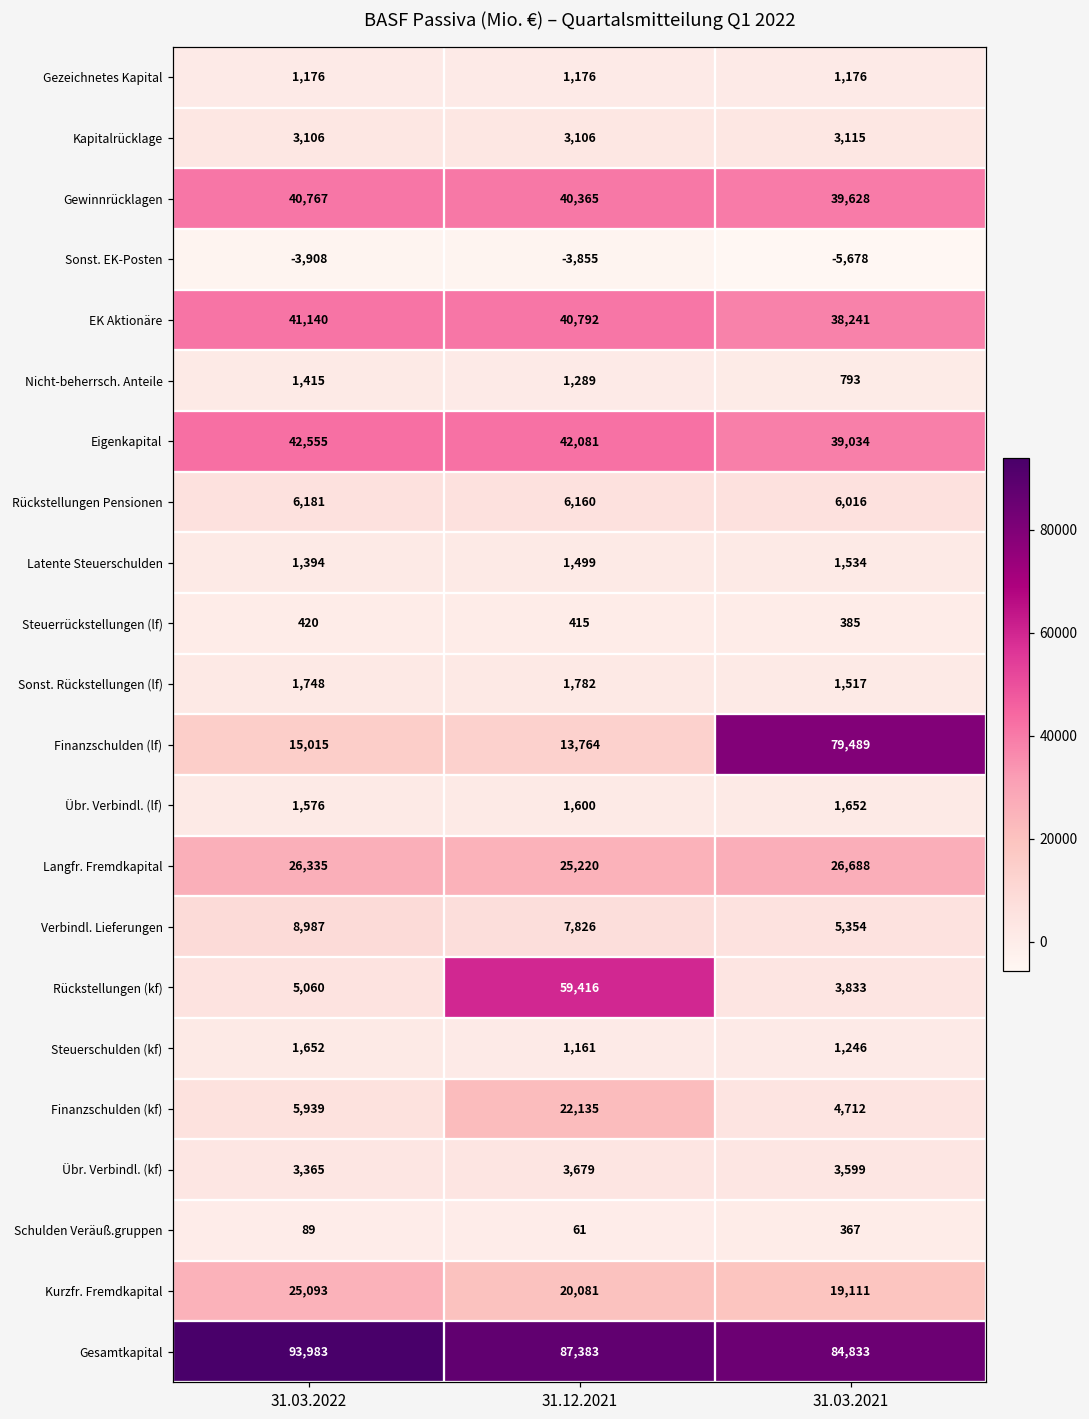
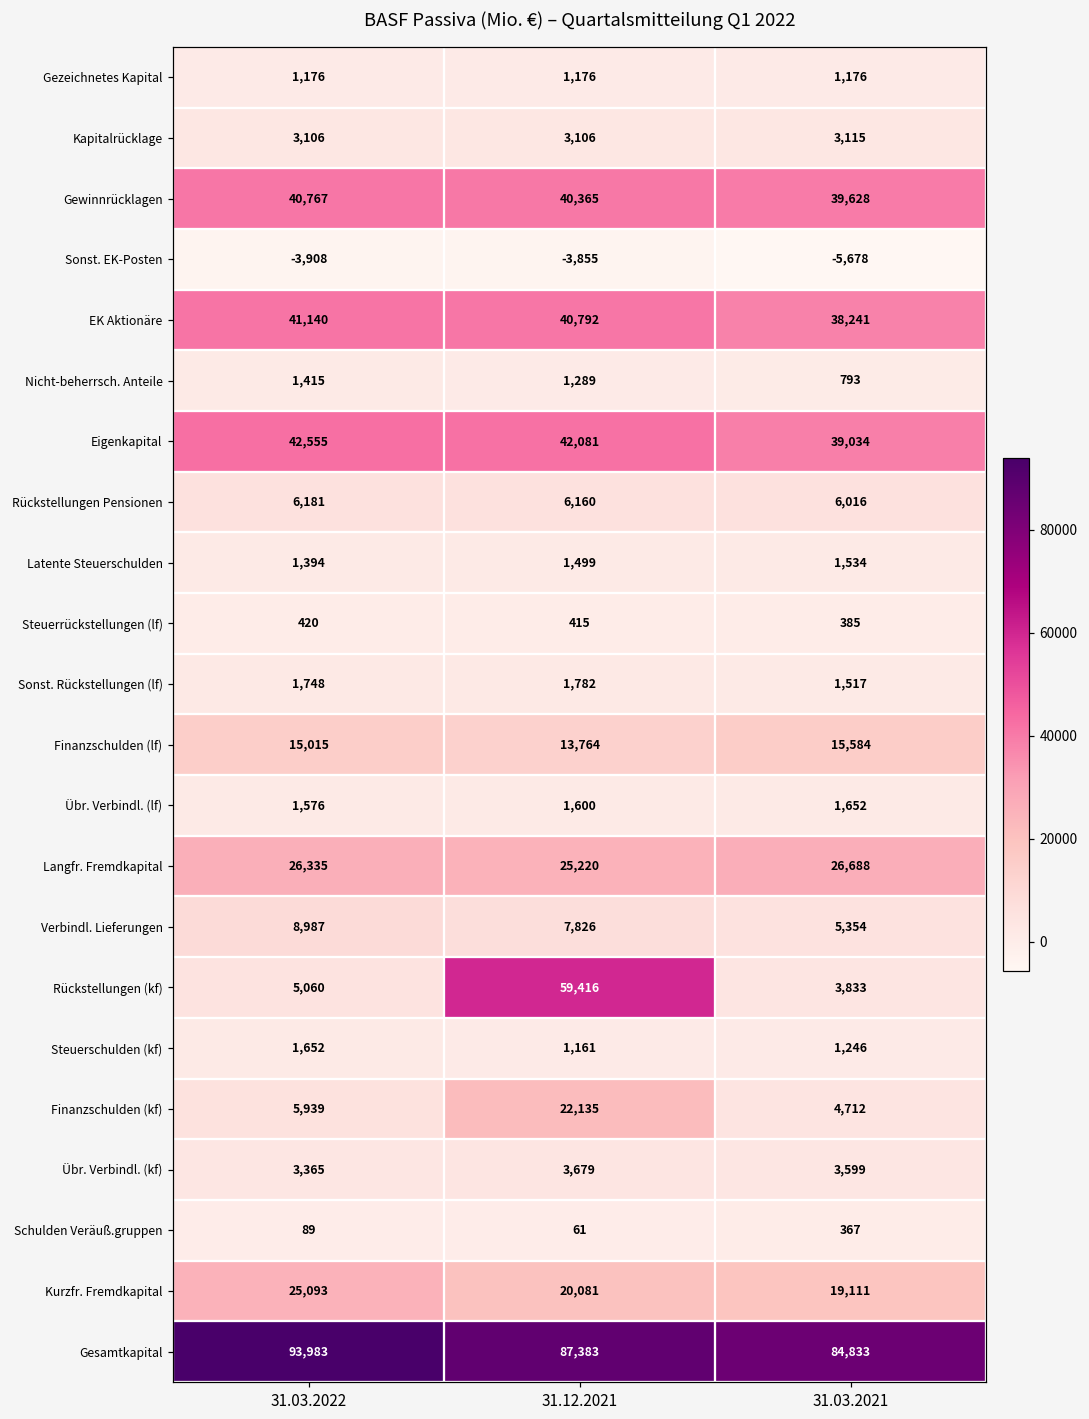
  {
    "Gezeichnetes Kapital": {
      "31.03.2022": "1,176",
      "31.12.2021": "1,176",
      "31.03.2021": "1,176"
    },
    "Kapitalrücklage": {
      "31.03.2022": "3,106",
      "31.12.2021": "3,106",
      "31.03.2021": "3,115"
    },
    "Gewinnrücklagen": {
      "31.03.2022": "40,767",
      "31.12.2021": "40,365",
      "31.03.2021": "39,628"
    },
    "Sonst. EK-Posten": {
      "31.03.2022": "-3,908",
      "31.12.2021": "-3,855",
      "31.03.2021": "-5,678"
    },
    "EK Aktionäre": {
      "31.03.2022": "41,140",
      "31.12.2021": "40,792",
      "31.03.2021": "38,241"
    },
    "Nicht-beherrsch. Anteile": {
      "31.03.2022": "1,415",
      "31.12.2021": "1,289",
      "31.03.2021": "793"
    },
    "Eigenkapital": {
      "31.03.2022": "42,555",
      "31.12.2021": "42,081",
      "31.03.2021": "39,034"
    },
    "Rückstellungen Pensionen": {
      "31.03.2022": "6,181",
      "31.12.2021": "6,160",
      "31.03.2021": "6,016"
    },
    "Latente Steuerschulden": {
      "31.03.2022": "1,394",
      "31.12.2021": "1,499",
      "31.03.2021": "1,534"
    },
    "Steuerrückstellungen (lf)": {
      "31.03.2022": "420",
      "31.12.2021": "415",
      "31.03.2021": "385"
    },
    "Sonst. Rückstellungen (lf)": {
      "31.03.2022": "1,748",
      "31.12.2021": "1,782",
      "31.03.2021": "1,517"
    },
    "Finanzschulden (lf)": {
      "31.03.2022": "15,015",
      "31.12.2021": "13,764",
-     "31.03.2021": "79,489"
+     "31.03.2021": "15,584"
    },
    "Übr. Verbindl. (lf)": {
      "31.03.2022": "1,576",
      "31.12.2021": "1,600",
      "31.03.2021": "1,652"
    },
    "Langfr. Fremdkapital": {
      "31.03.2022": "26,335",
      "31.12.2021": "25,220",
      "31.03.2021": "26,688"
    },
    "Verbindl. Lieferungen": {
      "31.03.2022": "8,987",
      "31.12.2021": "7,826",
      "31.03.2021": "5,354"
    },
    "Rückstellungen (kf)": {
      "31.03.2022": "5,060",
      "31.12.2021": "59,416",
      "31.03.2021": "3,833"
    },
    "Steuerschulden (kf)": {
      "31.03.2022": "1,652",
      "31.12.2021": "1,161",
      "31.03.2021": "1,246"
    },
    "Finanzschulden (kf)": {
      "31.03.2022": "5,939",
      "31.12.2021": "22,135",
      "31.03.2021": "4,712"
    },
    "Übr. Verbindl. (kf)": {
      "31.03.2022": "3,365",
      "31.12.2021": "3,679",
      "31.03.2021": "3,599"
    },
    "Schulden Veräuß.gruppen": {
      "31.03.2022": "89",
      "31.12.2021": "61",
      "31.03.2021": "367"
    },
    "Kurzfr. Fremdkapital": {
      "31.03.2022": "25,093",
      "31.12.2021": "20,081",
      "31.03.2021": "19,111"
    },
    "Gesamtkapital": {
      "31.03.2022": "93,983",
      "31.12.2021": "87,383",
      "31.03.2021": "84,833"
    }
  }
